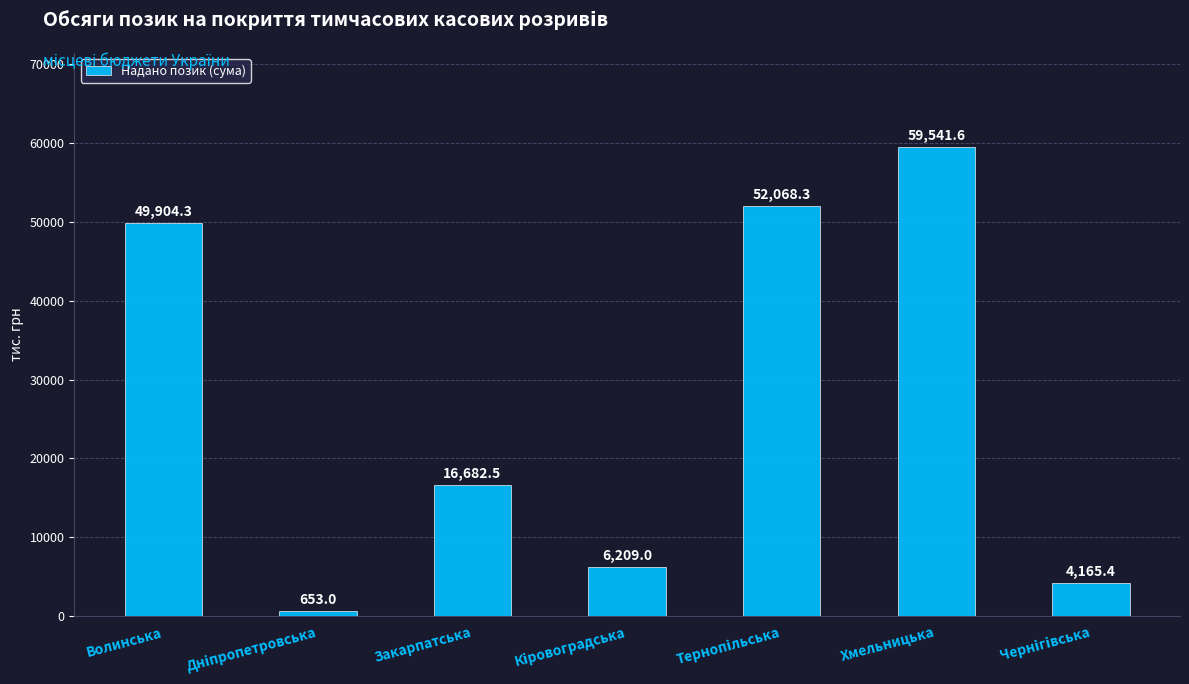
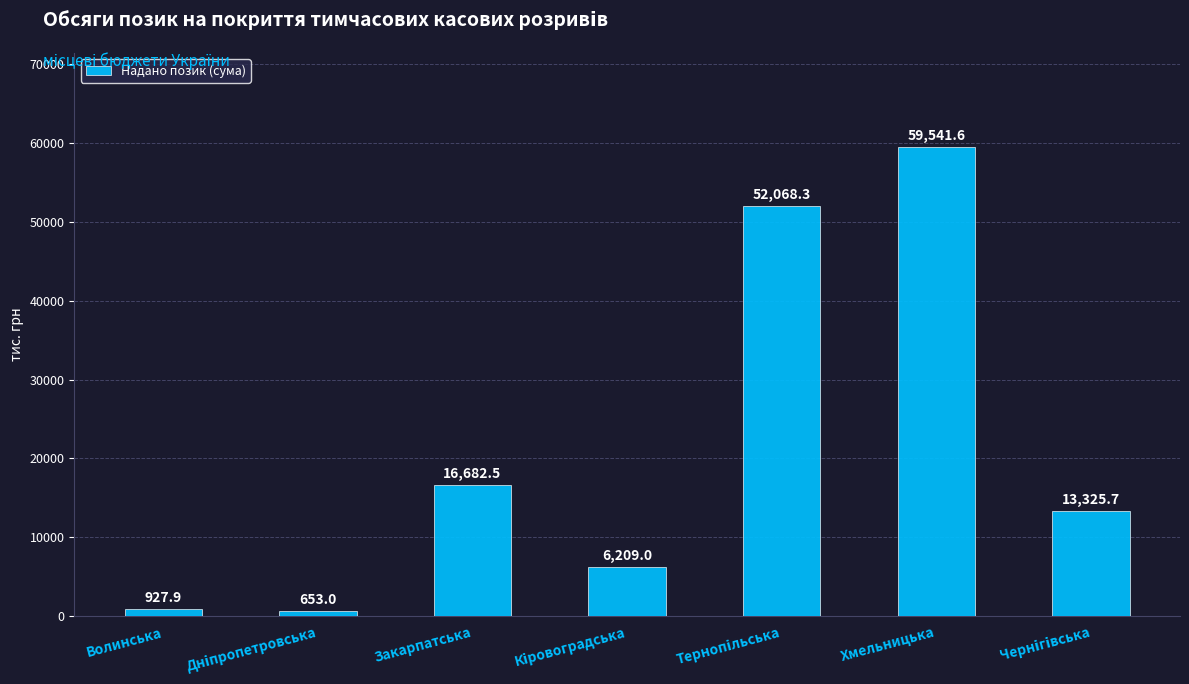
  {
-   "Волинська": "49,904.3",
+   "Волинська": "927.9",
    "Дніпропетровська": "653.0",
    "Закарпатська": "16,682.5",
    "Кіровоградська": "6,209.0",
    "Тернопільська": "52,068.3",
    "Хмельницька": "59,541.6",
-   "Чернігівська": "4,165.4"
+   "Чернігівська": "13,325.7"
  }
